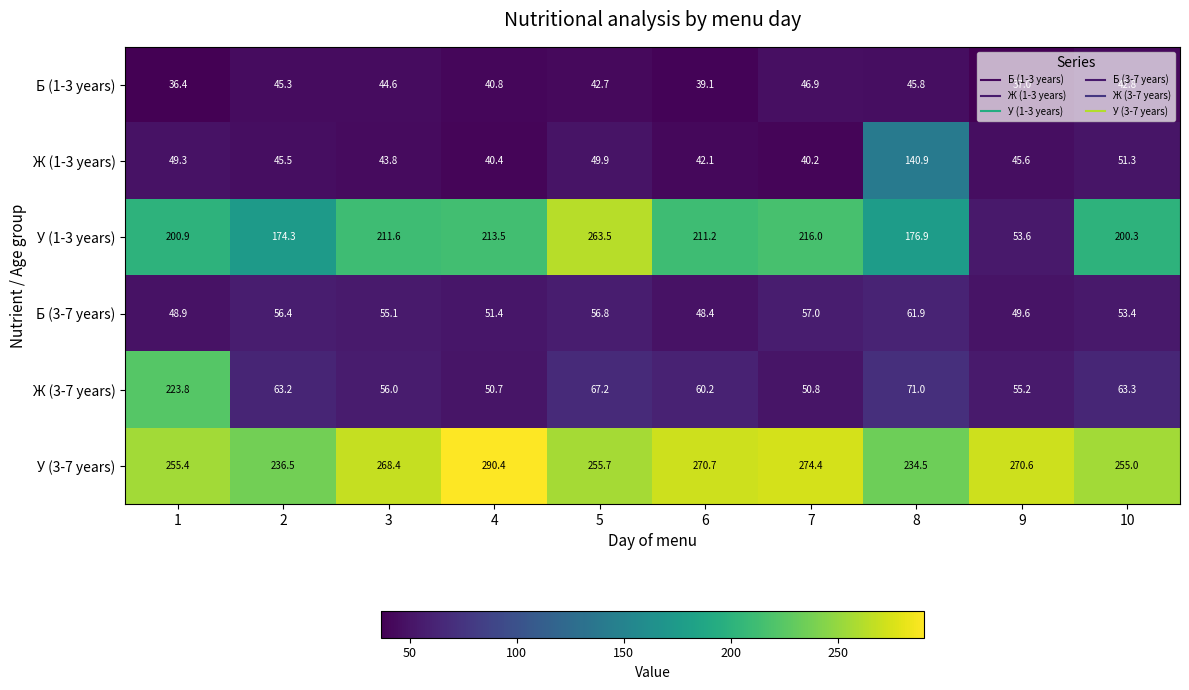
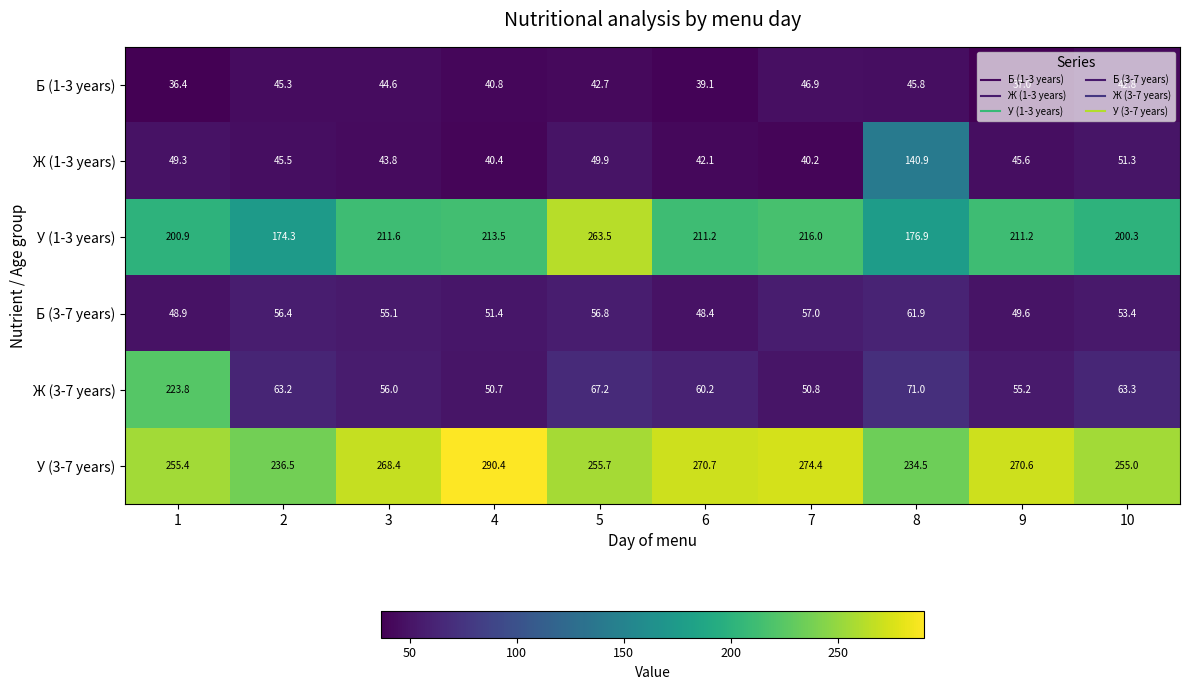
  {
    "Б (1-3 years)": {
      "1": 36.4,
      "2": 45.3,
      "3": 44.6,
      "4": 40.8,
      "5": 42.7,
      "6": 39.1,
      "7": 46.9,
      "8": 45.8
    },
    "Ж (1-3 years)": {
      "1": 49.3,
      "2": 45.5,
      "3": 43.8,
      "4": 40.4,
      "5": 49.9,
      "6": 42.1,
      "7": 40.2,
      "8": 140.9,
      "9": 45.6,
      "10": 51.3
    },
    "У (1-3 years)": {
      "1": 200.9,
      "2": 174.3,
      "3": 211.6,
      "4": 213.5,
      "5": 263.5,
      "6": 211.2,
      "7": 216.0,
      "8": 176.9,
-     "9": 53.6,
+     "9": 211.2,
      "10": 200.3
    },
    "Б (3-7 years)": {
      "1": 48.9,
      "2": 56.4,
      "3": 55.1,
      "4": 51.4,
      "5": 56.8,
      "6": 48.4,
      "7": 57.0,
      "8": 61.9,
      "9": 49.6,
      "10": 53.4
    },
    "Ж (3-7 years)": {
      "1": 223.8,
      "2": 63.2,
      "3": 56.0,
      "4": 50.7,
      "5": 67.2,
      "6": 60.2,
      "7": 50.8,
      "8": 71.0,
      "9": 55.2,
      "10": 63.3
    },
    "У (3-7 years)": {
      "1": 255.4,
      "2": 236.5,
      "3": 268.4,
      "4": 290.4,
      "5": 255.7,
      "6": 270.7,
      "7": 274.4,
      "8": 234.5,
      "9": 270.6,
      "10": 255.0
    }
  }
